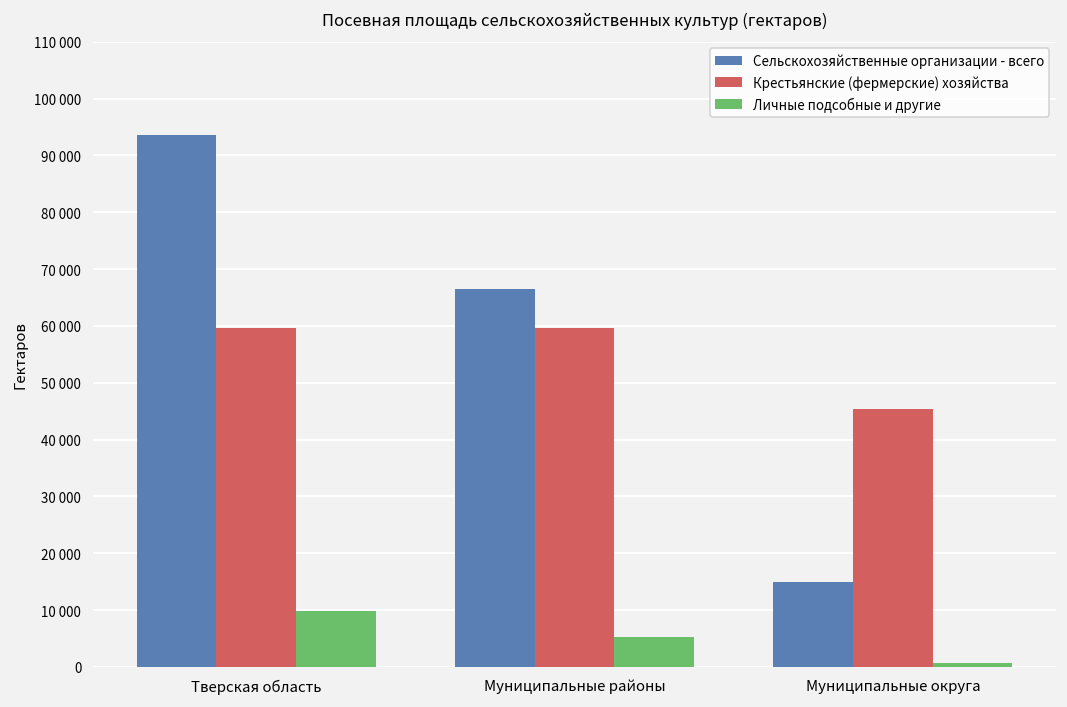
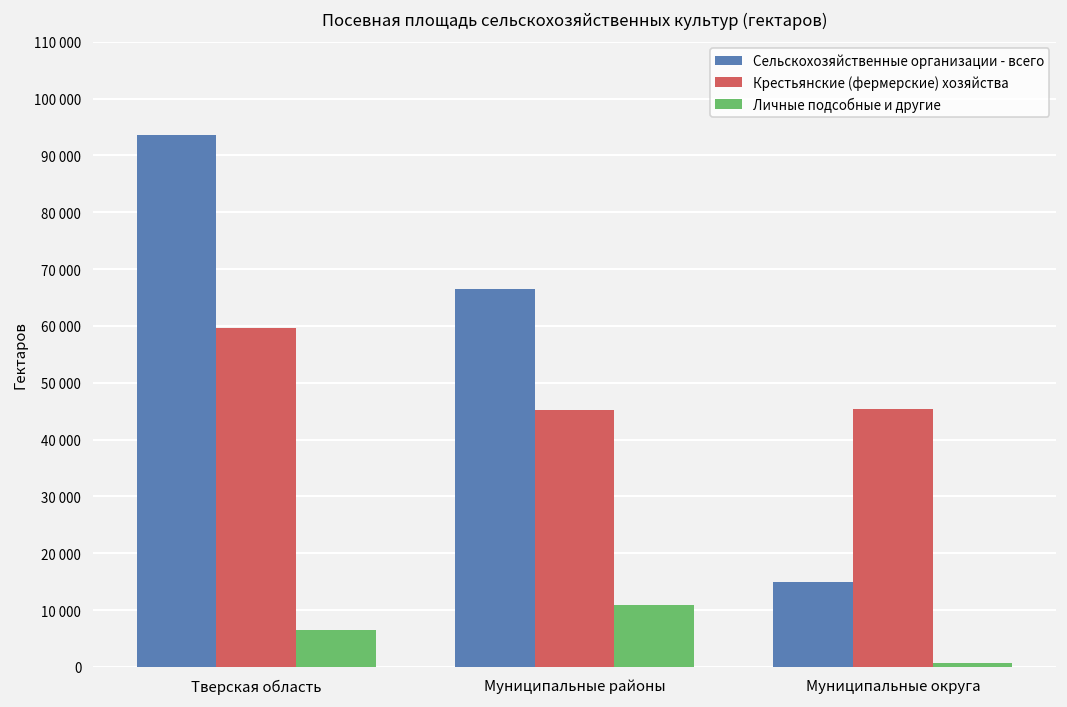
  {
    "Сельскохозяйственные организации - всего": {
      "Тверская область": 94000,
      "Муниципальные районы": 67000,
      "Муниципальные округа": 15000
    },
    "Крестьянские (фермерские) хозяйства": {
      "Тверская область": 60000,
-     "Муниципальные районы": 60000,
+     "Муниципальные районы": 45000,
      "Муниципальные округа": 45000
    },
    "Личные подсобные и другие": {
-     "Тверская область": 10000,
-     "Муниципальные районы": 5000,
+     "Тверская область": 7000,
+     "Муниципальные районы": 11000,
      "Муниципальные округа": 1000
    }
  }
